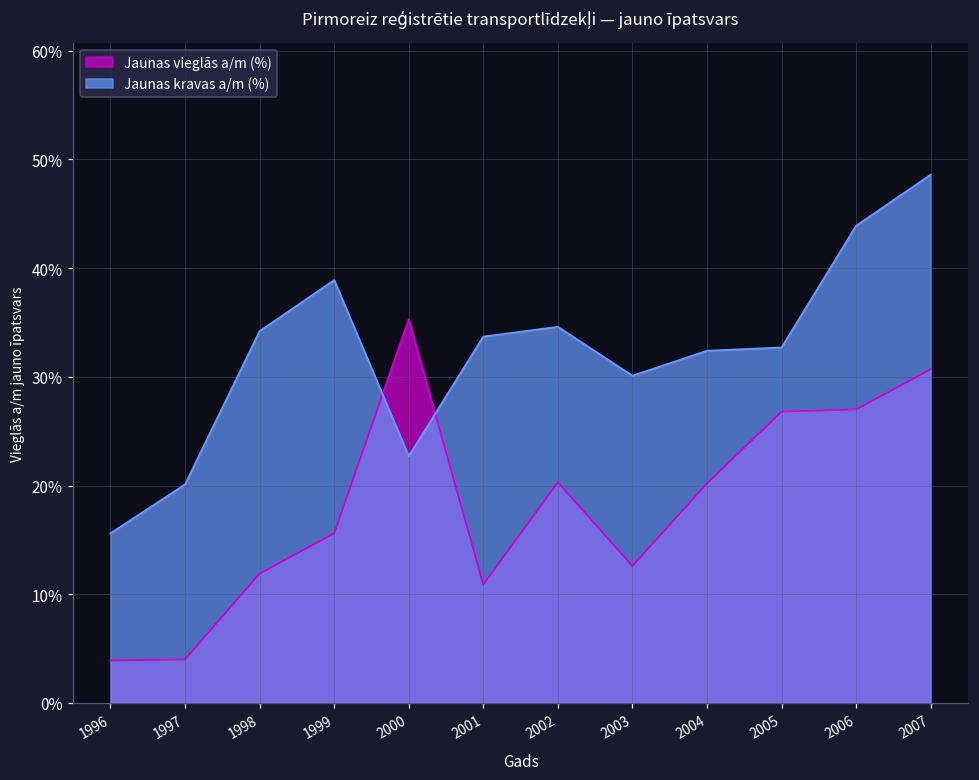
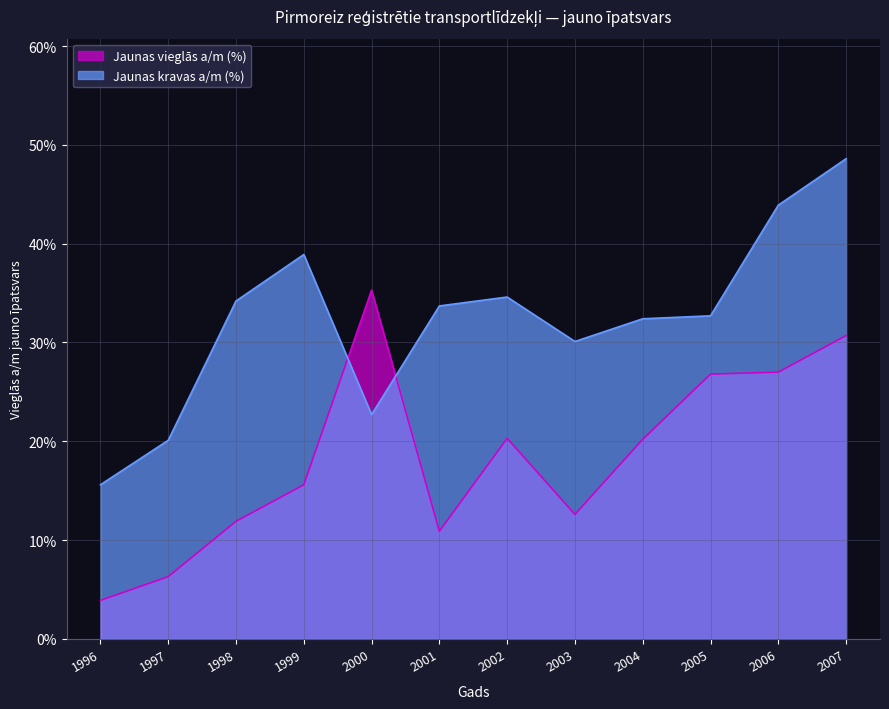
  {
    "Jaunas vieglās a/m (%)": {
      "1996": "4%",
-     "1997": "4%",
+     "1997": "6%",
      "1998": "12%",
      "1999": "16%",
      "2000": "35%",
      "2001": "11%",
      "2002": "20%",
      "2003": "13%",
      "2004": "20%",
      "2005": "27%",
      "2006": "27%",
      "2007": "31%"
    },
    "Jaunas kravas a/m (%)": {
      "1996": "16%",
      "1997": "20%",
      "1998": "34%",
      "1999": "39%",
      "2000": "23%",
      "2001": "34%",
      "2002": "35%",
      "2003": "30%",
      "2004": "32%",
      "2005": "33%",
      "2006": "44%",
      "2007": "49%"
    }
  }
